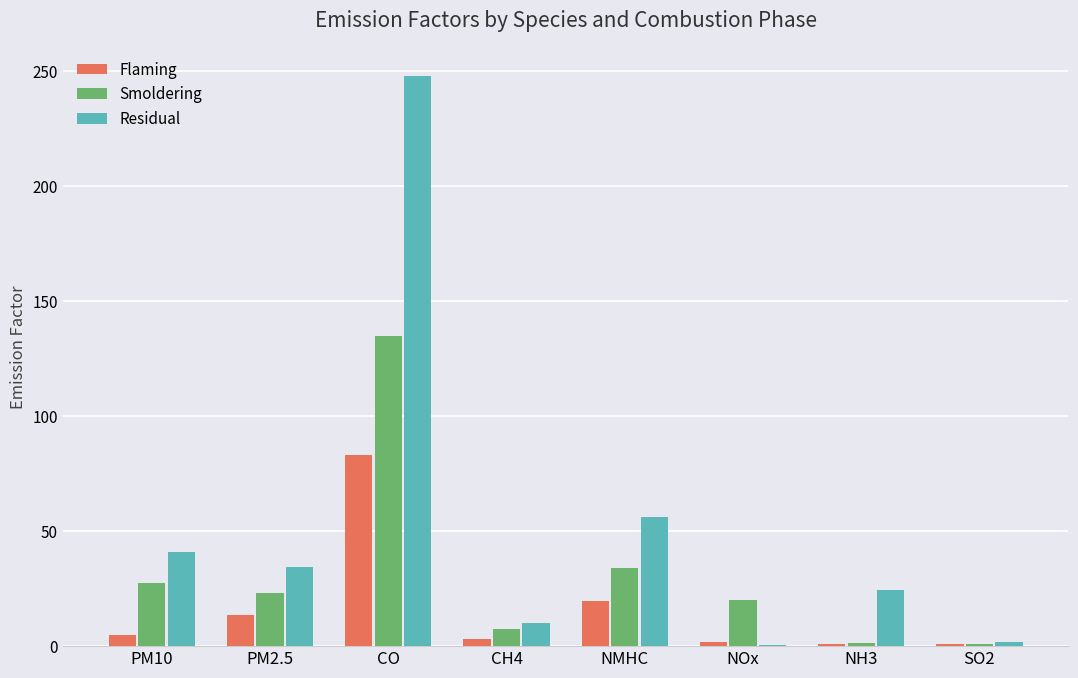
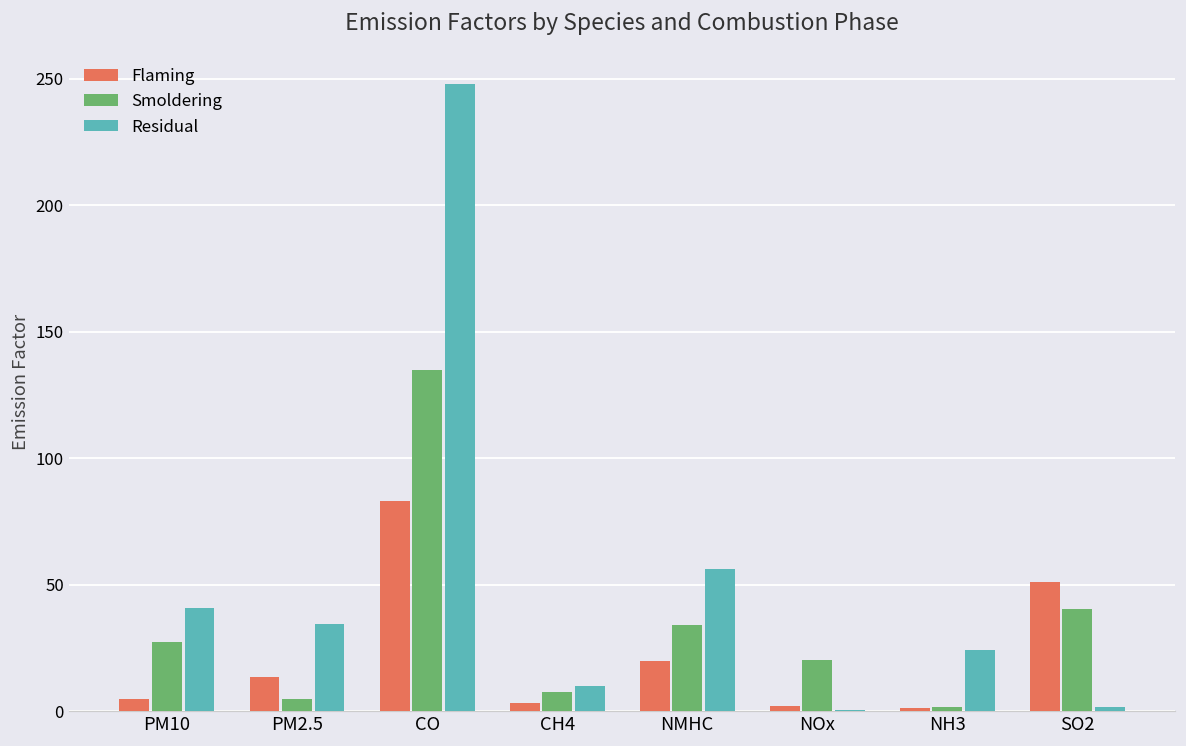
  {
    "Flaming": {
      "PM10": 5,
      "PM2.5": 14,
      "CO": 83,
      "CH4": 3,
      "NMHC": 20,
      "NOx": 2,
-     "SO2": 1
+     "SO2": 51
    },
    "Smoldering": {
      "PM10": 27,
-     "PM2.5": 23,
+     "PM2.5": 5,
      "CO": 135,
      "CH4": 7,
      "NMHC": 34,
      "NOx": 20,
      "NH3": 2,
-     "SO2": 1
+     "SO2": 40
    },
    "Residual": {
      "PM10": 41,
      "PM2.5": 35,
      "CO": 248,
      "CH4": 10,
      "NMHC": 56,
      "NH3": 24,
      "SO2": 2
    }
  }
